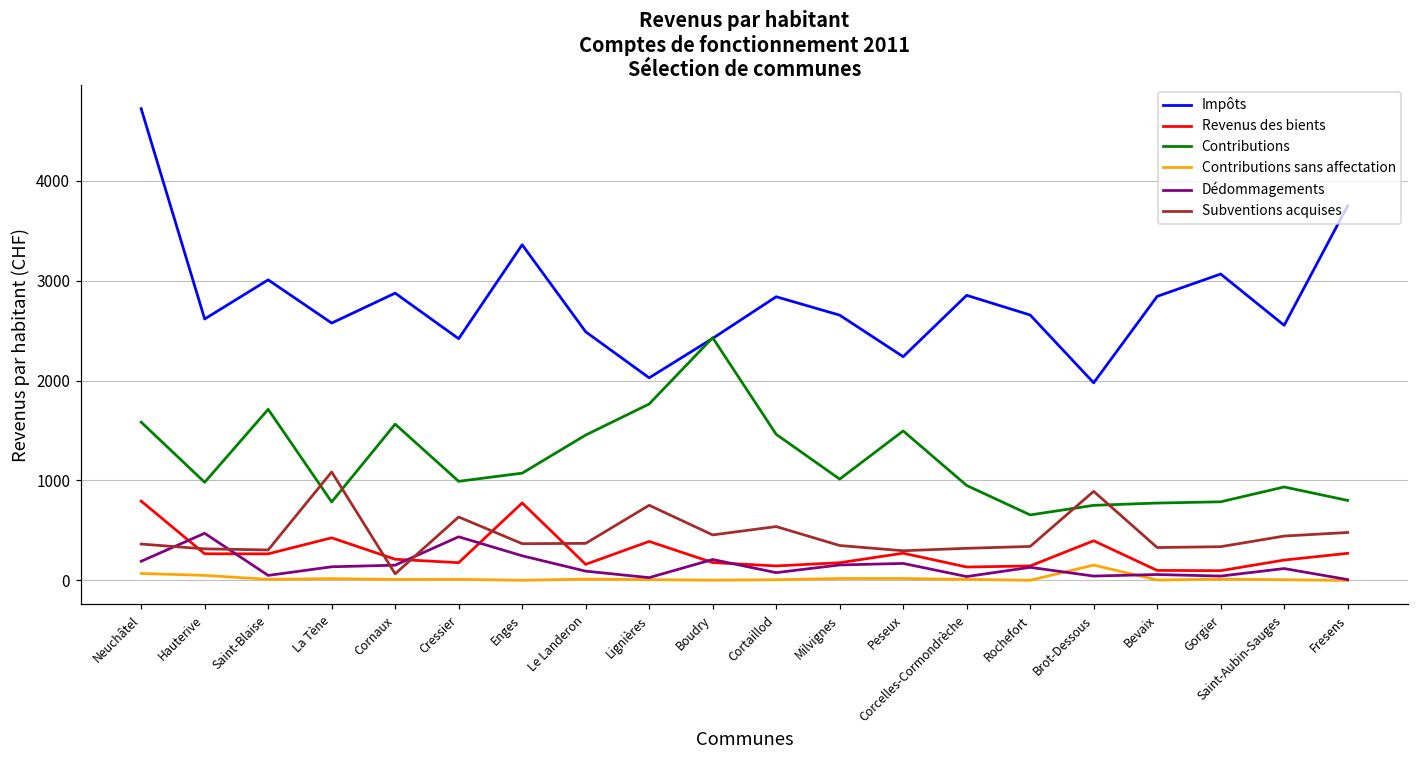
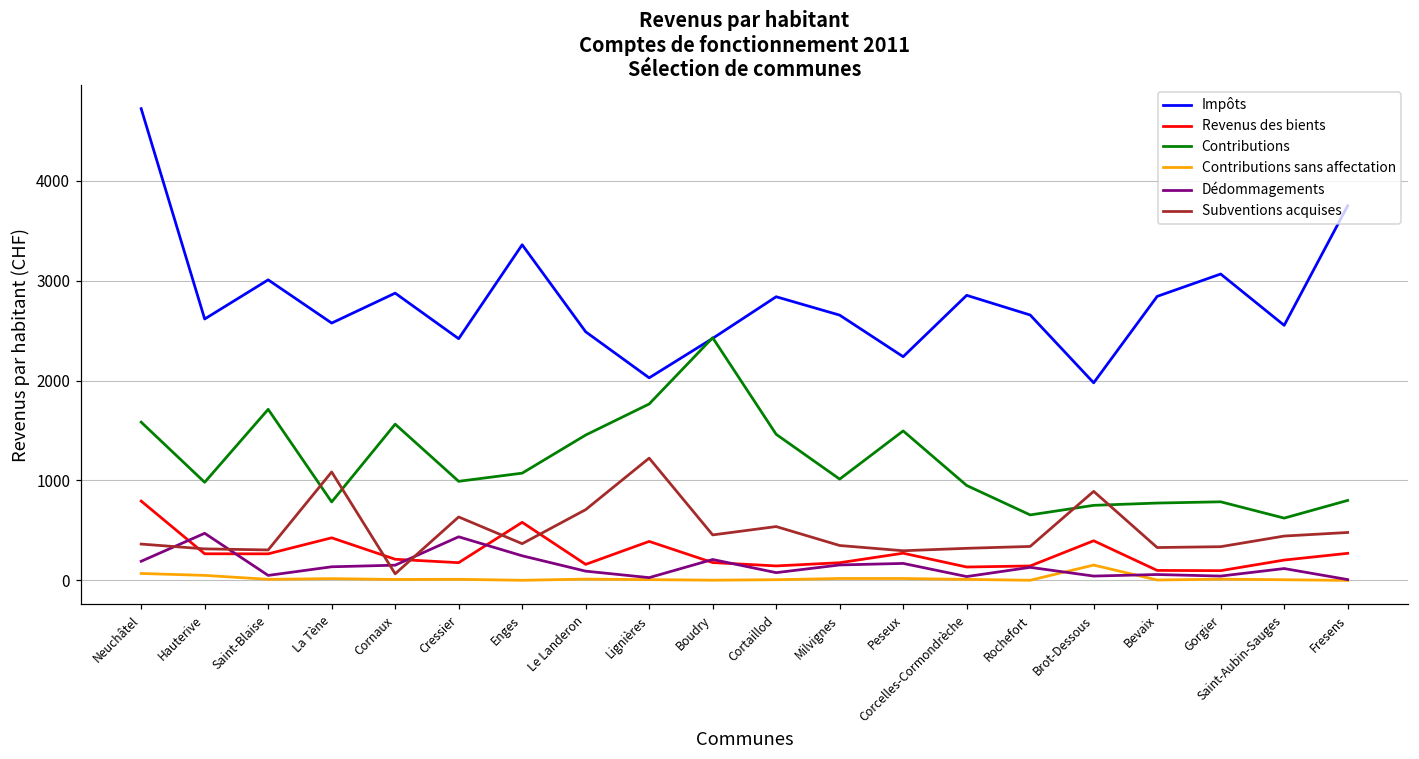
  {
    "Impôts": {
      "Neuchâtel": 4700,
      "Hauterive": 2600,
      "Saint-Blaise": 3000,
      "La Tène": 2600,
      "Cornaux": 2900,
      "Cressier": 2400,
      "Enges": 3400,
      "Le Landeron": 2500,
      "Lignières": 2000,
      "Cortaillod": 2800,
      "Milvignes": 2700,
      "Peseux": 2200,
      "Corcelles-Cormondrèche": 2900,
      "Rochefort": 2700,
      "Brot-Dessous": 2000,
      "Bevaix": 2800,
      "Gorgier": 3100,
      "Saint-Aubin-Sauges": 2600
    },
    "Revenus des bients": {
      "Neuchâtel": 800,
      "Hauterive": 300,
      "Saint-Blaise": 300,
      "La Tène": 400,
      "Cornaux": 200,
      "Cressier": 200,
-     "Enges": 800,
+     "Enges": 600,
      "Le Landeron": 200,
      "Lignières": 400,
      "Boudry": 200,
      "Cortaillod": 100,
      "Corcelles-Cormondrèche": 100,
      "Brot-Dessous": 400,
      "Bevaix": 100,
      "Gorgier": 100,
      "Saint-Aubin-Sauges": 200,
      "Fresens": 300
    },
    "Contributions": {
      "Neuchâtel": 1600,
      "Hauterive": 1000,
      "Saint-Blaise": 1700,
      "La Tène": 800,
      "Cornaux": 1600,
      "Cressier": 1000,
      "Enges": 1100,
      "Le Landeron": 1500,
      "Lignières": 1800,
      "Cortaillod": 1500,
      "Milvignes": 1000,
      "Peseux": 1500,
      "Corcelles-Cormondrèche": 1000,
      "Rochefort": 700,
      "Brot-Dessous": 800,
      "Bevaix": 800,
      "Gorgier": 800,
-     "Saint-Aubin-Sauges": 900,
+     "Saint-Aubin-Sauges": 600,
      "Fresens": 800
    },
    "Contributions sans affectation": {
      "Neuchâtel": 100,
      "Hauterive": 100,
      "Saint-Blaise": 0,
      "La Tène": 0,
      "Cornaux": 0,
      "Cressier": 0,
      "Enges": 0,
      "Le Landeron": 0,
      "Boudry": 0,
      "Cortaillod": 0,
      "Milvignes": 0,
      "Peseux": 0,
      "Corcelles-Cormondrèche": 0,
      "Rochefort": 0,
      "Brot-Dessous": 200,
      "Bevaix": 0,
      "Gorgier": 0,
      "Saint-Aubin-Sauges": 0
    },
    "Dédommagements": {
      "Neuchâtel": 200,
      "Hauterive": 500,
      "Saint-Blaise": 0,
      "La Tène": 100,
      "Cornaux": 200,
      "Cressier": 400,
      "Enges": 200,
      "Le Landeron": 100,
      "Boudry": 200,
      "Cortaillod": 100,
      "Peseux": 200,
      "Corcelles-Cormondrèche": 0,
      "Brot-Dessous": 0,
      "Bevaix": 100,
      "Gorgier": 0,
      "Saint-Aubin-Sauges": 100
    },
    "Subventions acquises": {
      "Neuchâtel": 400,
      "Hauterive": 300,
      "Saint-Blaise": 300,
      "La Tène": 1100,
      "Cornaux": 100,
      "Cressier": 600,
      "Enges": 400,
-     "Le Landeron": 400,
-     "Lignières": 800,
+     "Le Landeron": 700,
+     "Lignières": 1200,
      "Boudry": 500,
      "Cortaillod": 500,
      "Milvignes": 300,
      "Corcelles-Cormondrèche": 300,
      "Rochefort": 300,
      "Brot-Dessous": 900,
      "Bevaix": 300,
      "Gorgier": 300,
      "Saint-Aubin-Sauges": 400,
      "Fresens": 500
    }
  }
